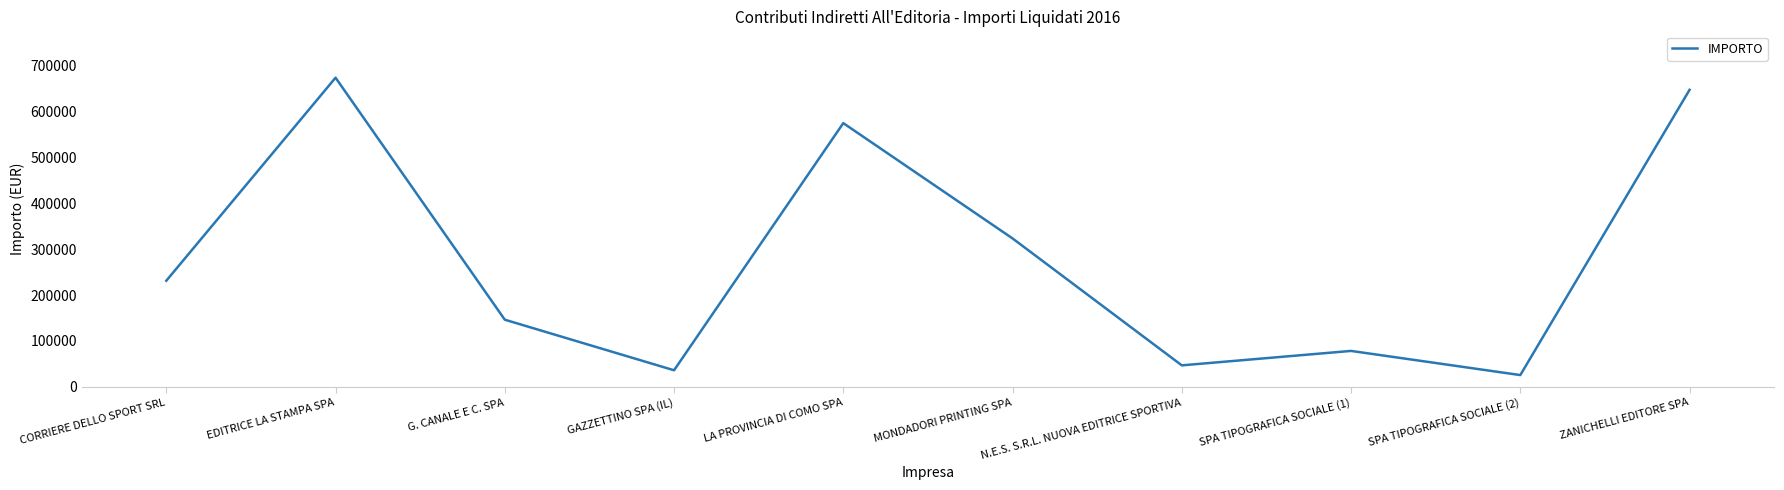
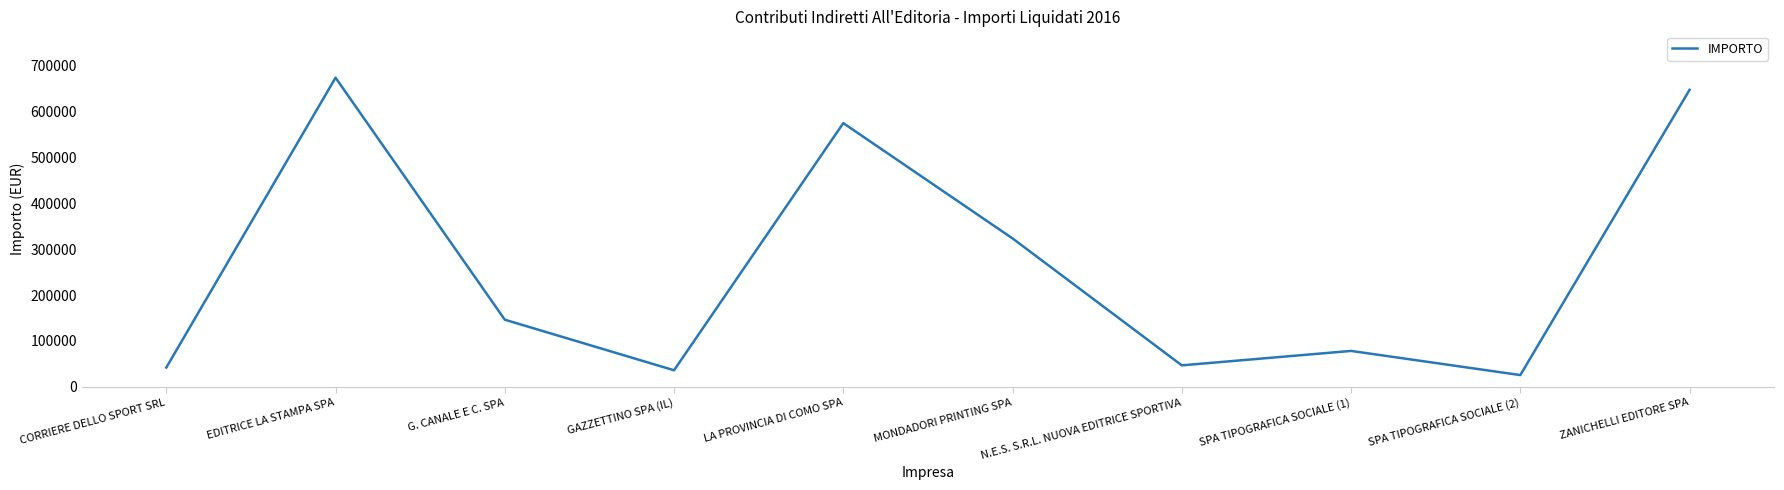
  {
-   "CORRIERE DELLO SPORT SRL": 230000,
+   "CORRIERE DELLO SPORT SRL": 40000,
    "EDITRICE LA STAMPA SPA": 670000,
    "G. CANALE E C. SPA": 150000,
    "GAZZETTINO SPA (IL)": 40000,
    "LA PROVINCIA DI COMO SPA": 570000,
    "MONDADORI PRINTING SPA": 320000,
    "N.E.S. S.R.L. NUOVA EDITRICE SPORTIVA": 50000,
    "SPA TIPOGRAFICA SOCIALE (1)": 80000,
    "SPA TIPOGRAFICA SOCIALE (2)": 30000,
    "ZANICHELLI EDITORE SPA": 650000
  }
